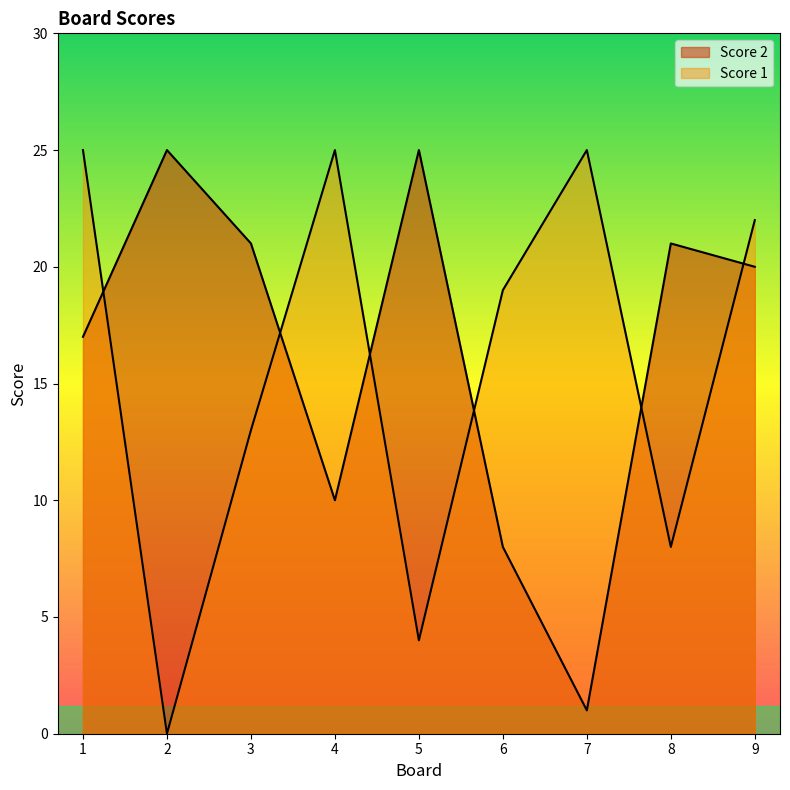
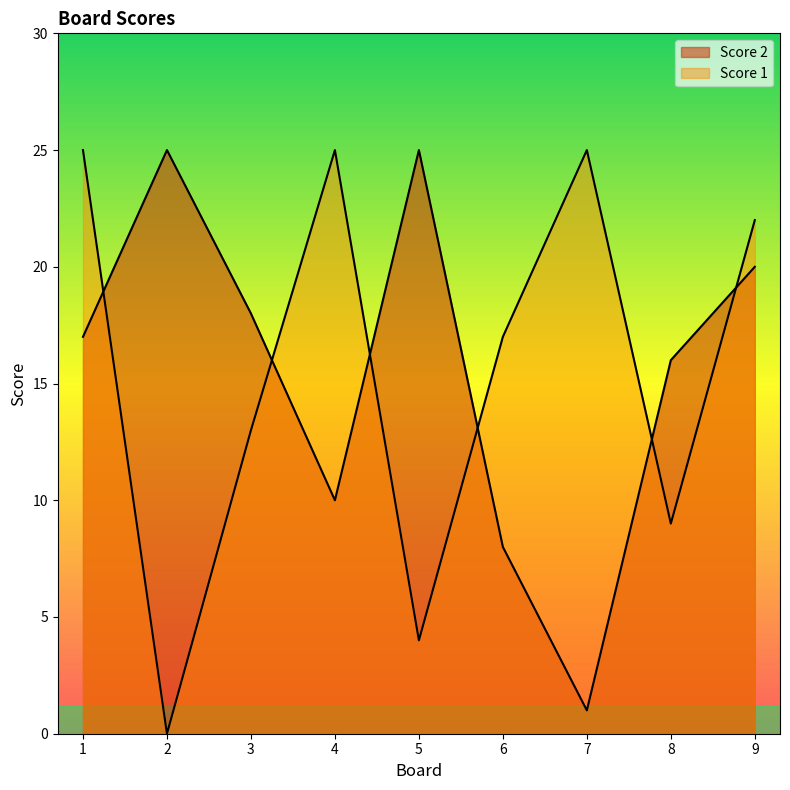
  {
    "Score 2": {
      "1": 17,
      "2": 25,
-     "3": 21,
+     "3": 18,
      "4": 10,
      "5": 25,
      "6": 8,
-     "8": 21,
+     "8": 16,
      "9": 20
    },
    "Score 1": {
      "1": 25,
      "3": 13,
      "4": 25,
      "5": 4,
-     "6": 19,
+     "6": 17,
      "7": 25,
-     "8": 8,
+     "8": 9,
      "9": 22
    }
  }
